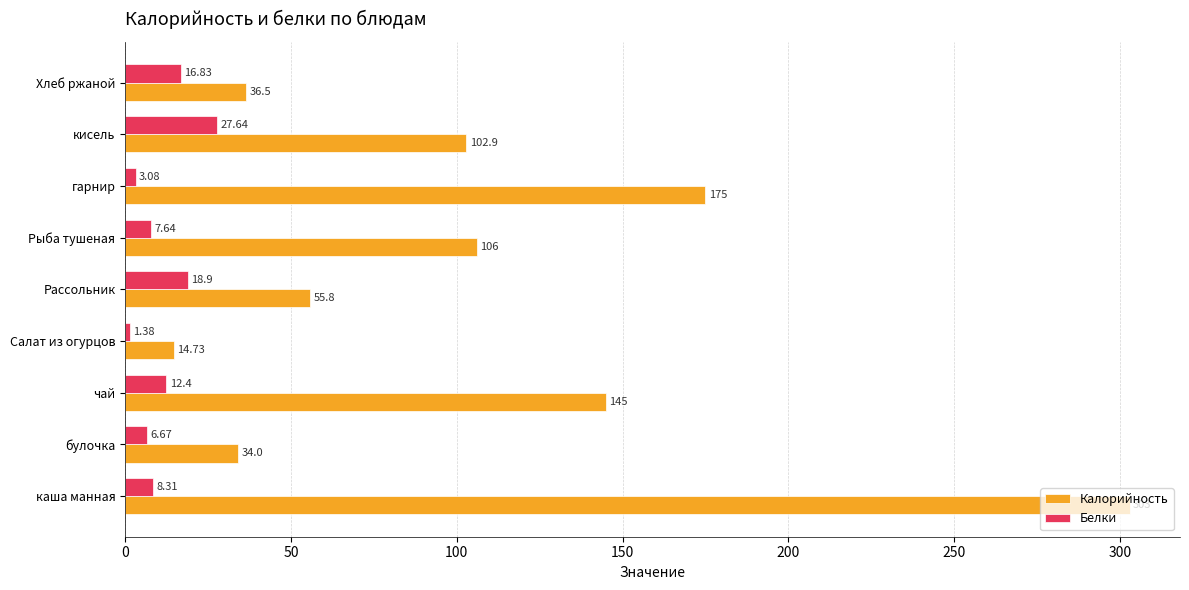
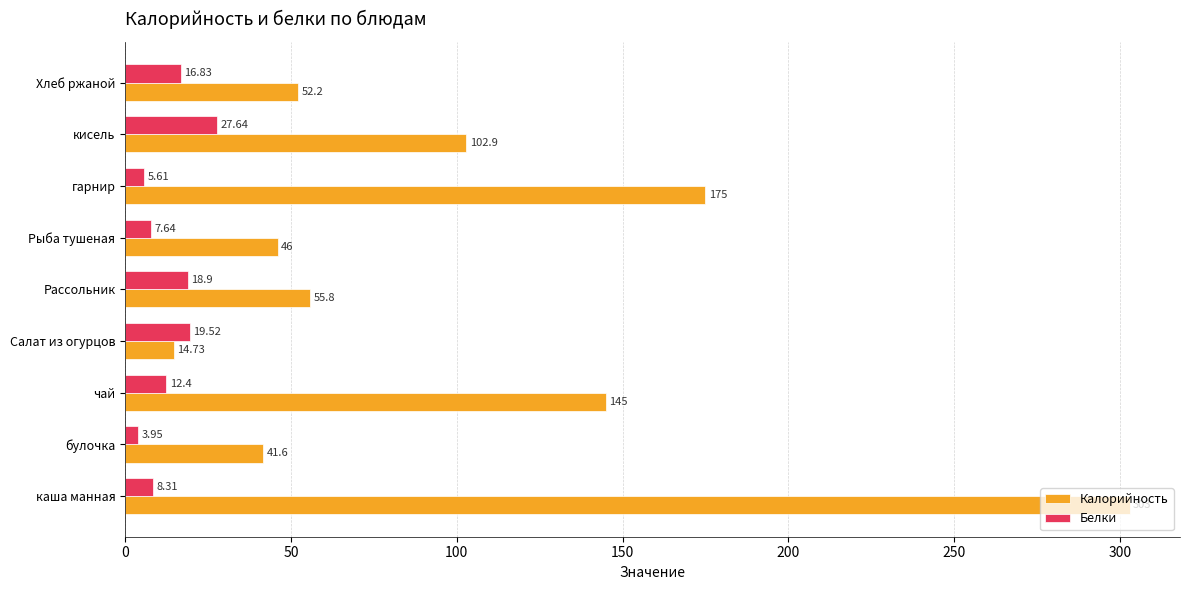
  {
    "Калорийность": {
-     "Хлеб ржаной": 36.5,
+     "Хлеб ржаной": 52.2,
      "кисель": 102.9,
      "гарнир": 175,
-     "Рыба тушеная": 106,
+     "Рыба тушеная": 46,
      "Рассольник": 55.8,
      "Салат из огурцов": 14.73,
      "чай": 145,
-     "булочка": 34.0
+     "булочка": 41.6
    },
    "Белки": {
      "Хлеб ржаной": 16.83,
      "кисель": 27.64,
-     "гарнир": 3.08,
+     "гарнир": 5.61,
      "Рыба тушеная": 7.64,
      "Рассольник": 18.9,
-     "Салат из огурцов": 1.38,
+     "Салат из огурцов": 19.52,
      "чай": 12.4,
-     "булочка": 6.67,
+     "булочка": 3.95,
      "каша манная": 8.31
    }
  }
